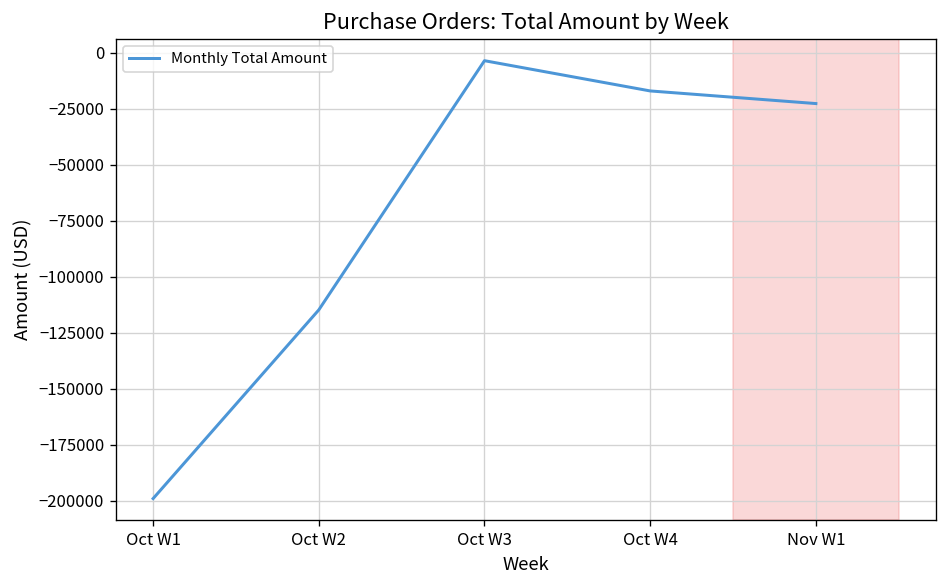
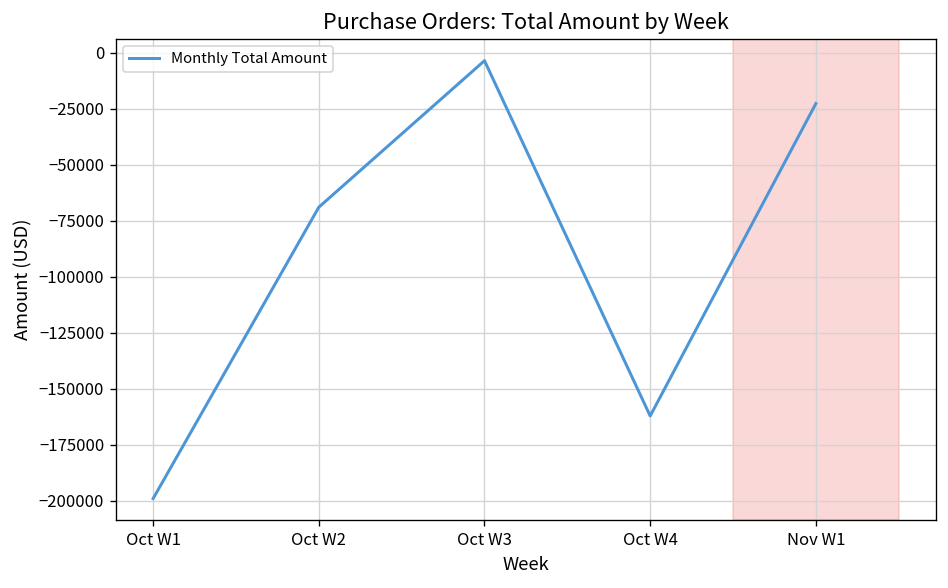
  {
    "Oct W1": -199000,
-   "Oct W2": -115000,
+   "Oct W2": -69000,
    "Oct W3": -3000,
-   "Oct W4": -17000,
+   "Oct W4": -162000,
    "Nov W1": -23000
  }
